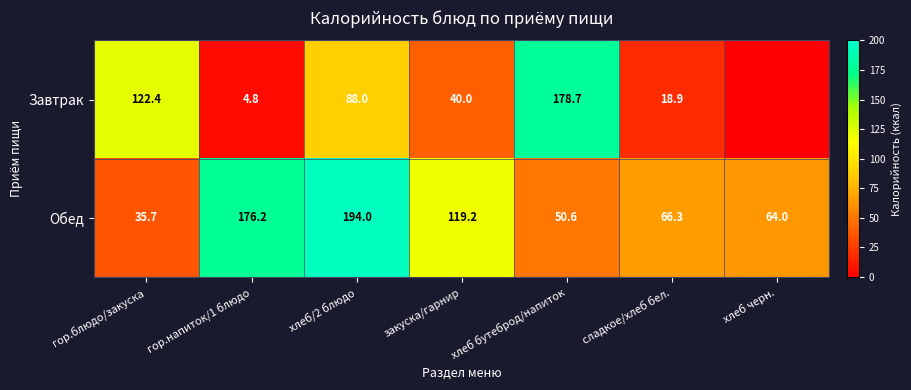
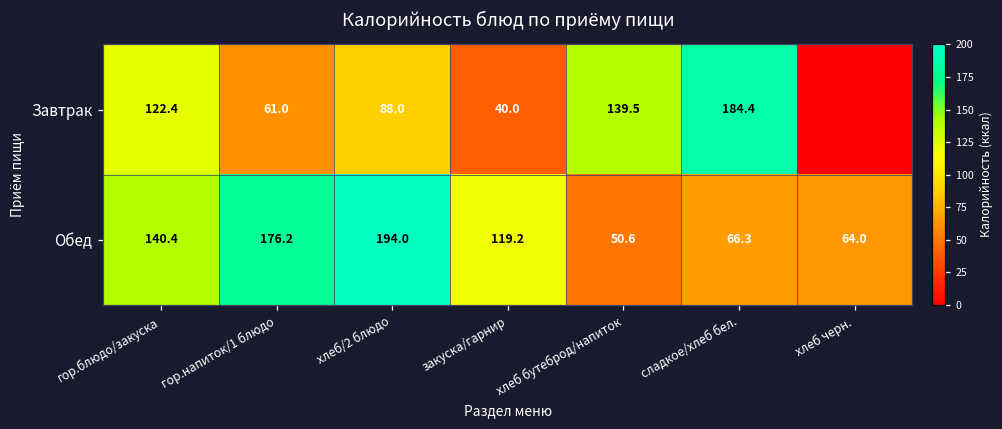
  {
    "Завтрак": {
      "гор.блюдо/закуска": 122.4,
-     "гор.напиток/1 блюдо": 4.8,
+     "гор.напиток/1 блюдо": 61.0,
      "хлеб/2 блюдо": 88.0,
      "закуска/гарнир": 40.0,
-     "хлеб бутеброд/напиток": 178.7,
-     "сладкое/хлеб бел.": 18.9
+     "хлеб бутеброд/напиток": 139.5,
+     "сладкое/хлеб бел.": 184.4
    },
    "Обед": {
-     "гор.блюдо/закуска": 35.7,
+     "гор.блюдо/закуска": 140.4,
      "гор.напиток/1 блюдо": 176.2,
      "хлеб/2 блюдо": 194.0,
      "закуска/гарнир": 119.2,
      "хлеб бутеброд/напиток": 50.6,
      "сладкое/хлеб бел.": 66.3,
      "хлеб черн.": 64.0
    }
  }
